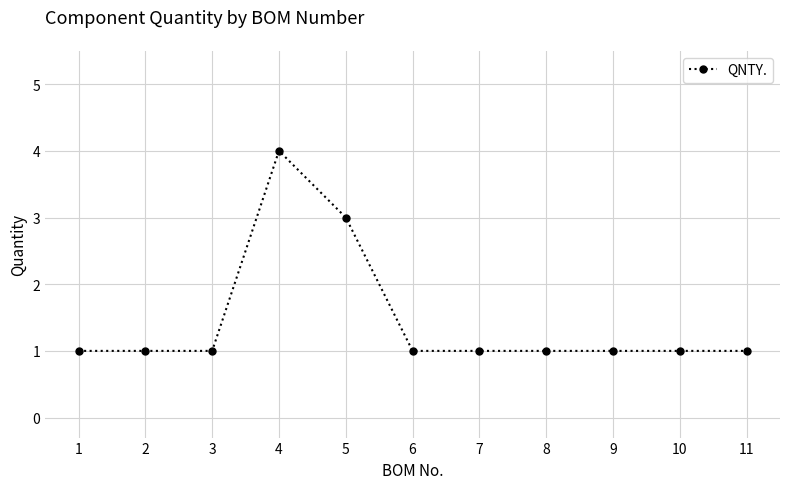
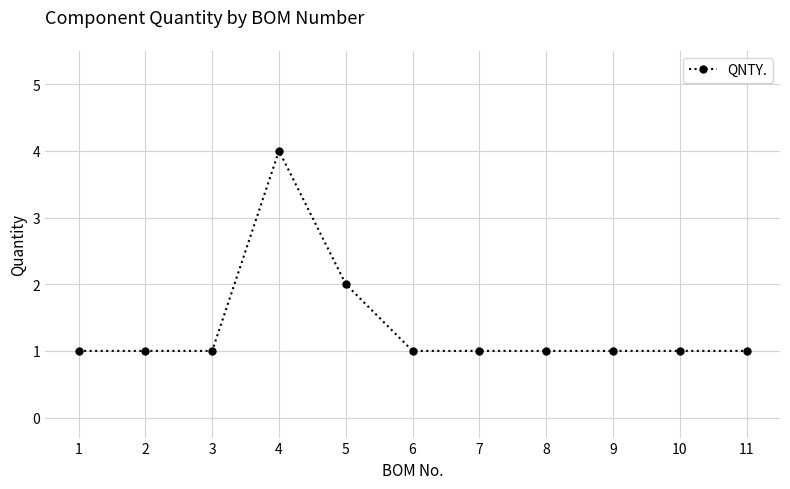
  {
    "1": 1,
    "2": 1,
    "3": 1,
    "4": 4,
-   "5": 3,
+   "5": 2,
    "6": 1,
    "7": 1,
    "8": 1,
    "9": 1,
    "10": 1,
    "11": 1
  }
